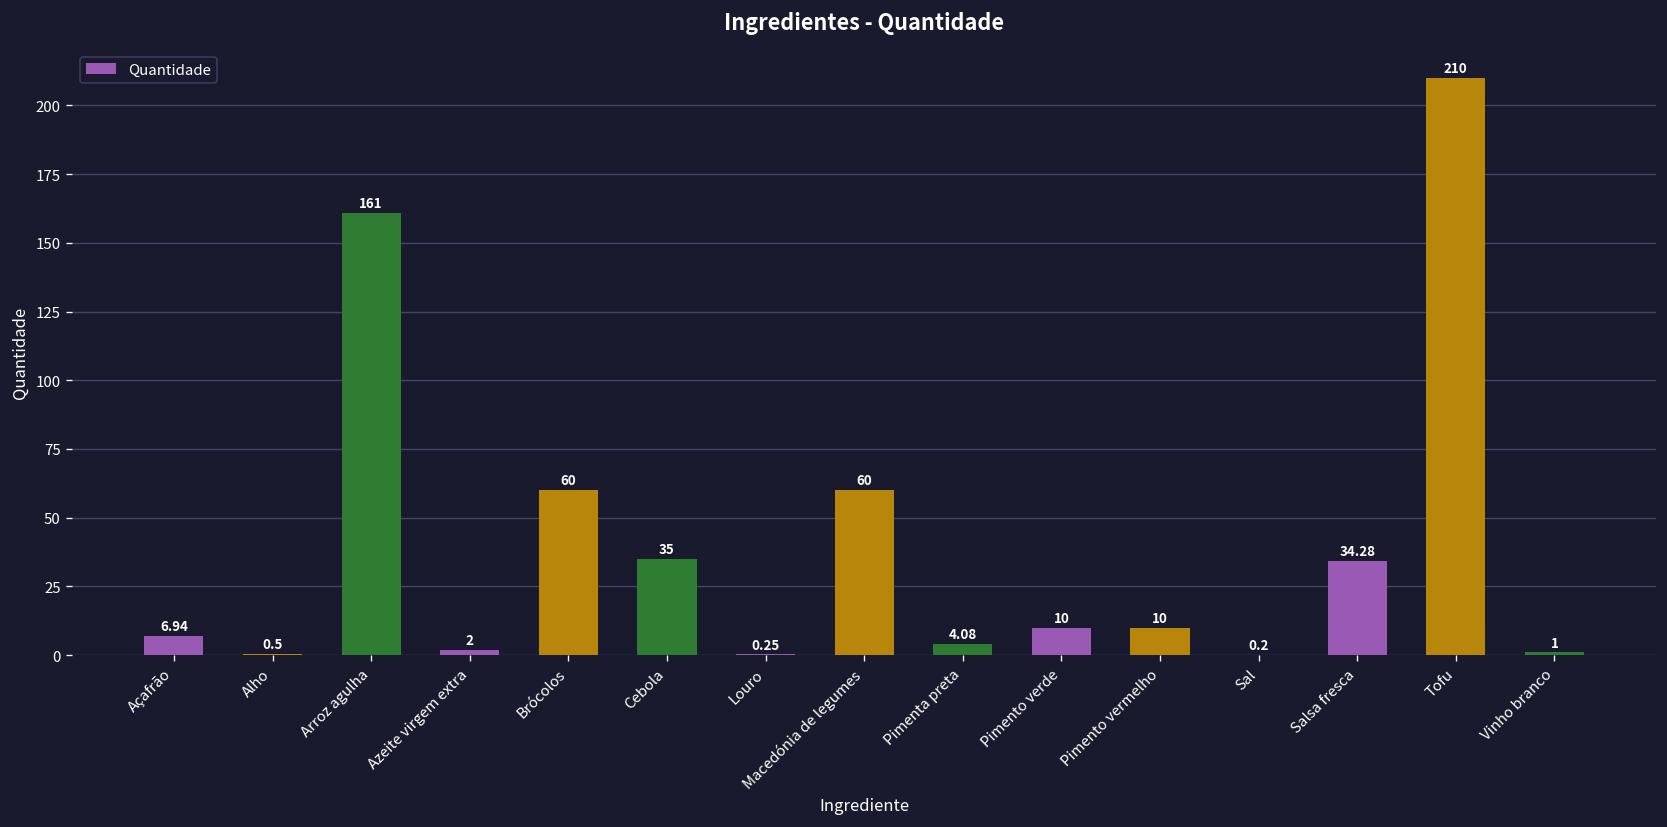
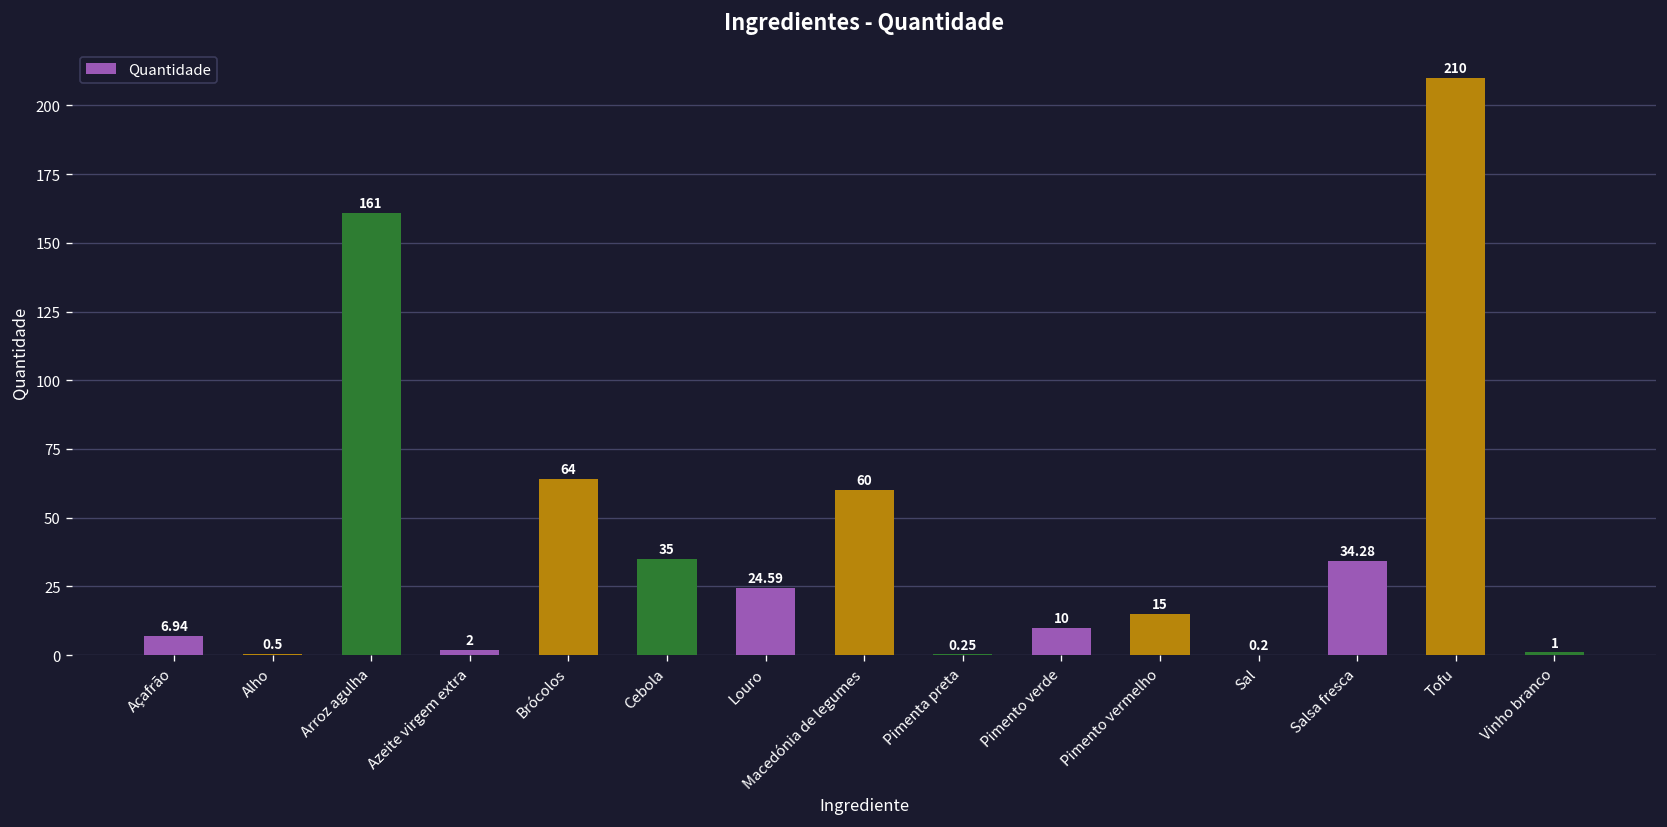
  {
    "Açafrão": 6.94,
    "Alho": 0.5,
    "Arroz agulha": 161,
    "Azeite virgem extra": 2,
-   "Brócolos": 60,
+   "Brócolos": 64,
    "Cebola": 35,
-   "Louro": 0.25,
+   "Louro": 24.59,
    "Macedónia de legumes": 60,
-   "Pimenta preta": 4.08,
+   "Pimenta preta": 0.25,
    "Pimento verde": 10,
-   "Pimento vermelho": 10,
+   "Pimento vermelho": 15,
    "Sal": 0.2,
    "Salsa fresca": 34.28,
    "Tofu": 210,
    "Vinho branco": 1
  }
